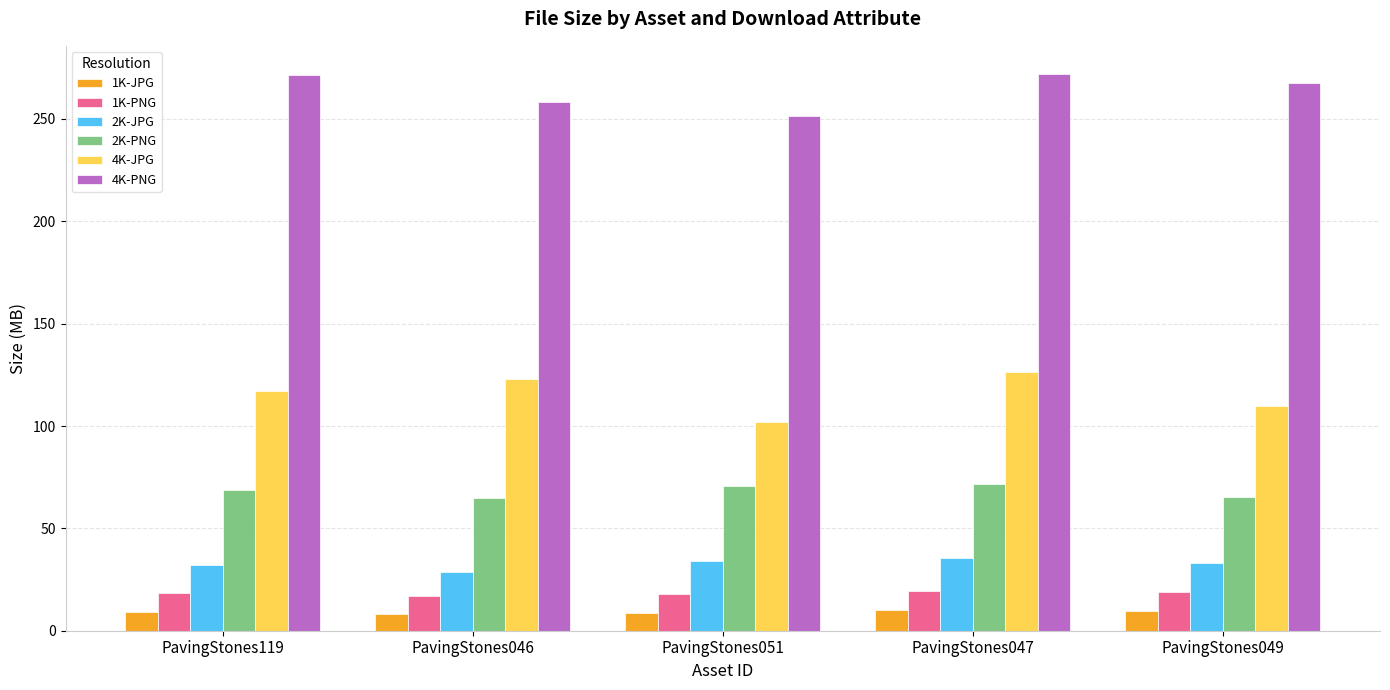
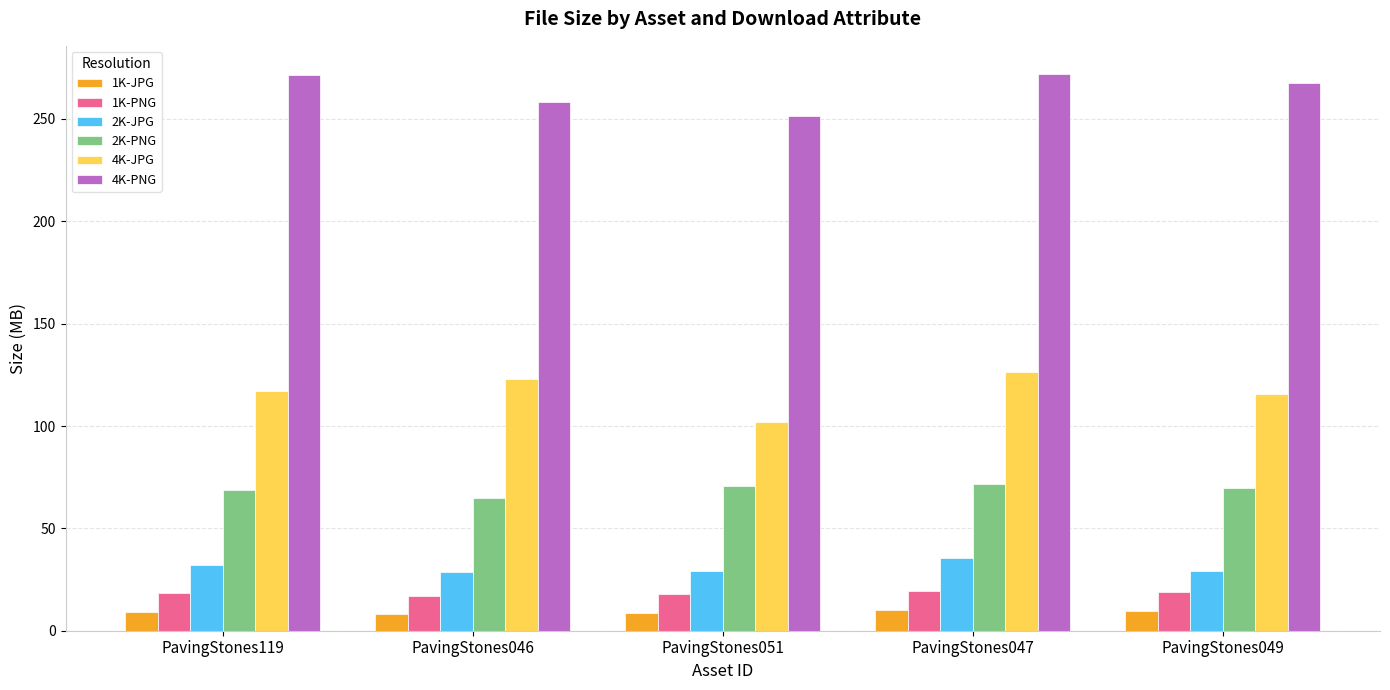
  {
    "1K-JPG": {
      "PavingStones119": 9,
      "PavingStones046": 8,
      "PavingStones051": 9,
      "PavingStones047": 10,
      "PavingStones049": 10
    },
    "1K-PNG": {
      "PavingStones119": 18,
      "PavingStones046": 17,
      "PavingStones051": 18,
      "PavingStones047": 19,
      "PavingStones049": 19
    },
    "2K-JPG": {
      "PavingStones119": 32,
      "PavingStones046": 29,
-     "PavingStones051": 34,
+     "PavingStones051": 29,
      "PavingStones047": 35,
-     "PavingStones049": 33
+     "PavingStones049": 29
    },
    "2K-PNG": {
      "PavingStones119": 69,
      "PavingStones046": 65,
      "PavingStones051": 71,
      "PavingStones047": 72,
-     "PavingStones049": 65
+     "PavingStones049": 70
    },
    "4K-JPG": {
      "PavingStones119": 117,
      "PavingStones046": 123,
      "PavingStones051": 102,
      "PavingStones047": 126,
-     "PavingStones049": 110
+     "PavingStones049": 116
    },
    "4K-PNG": {
      "PavingStones119": 271,
      "PavingStones046": 258,
      "PavingStones051": 252,
      "PavingStones047": 272,
      "PavingStones049": 268
    }
  }
